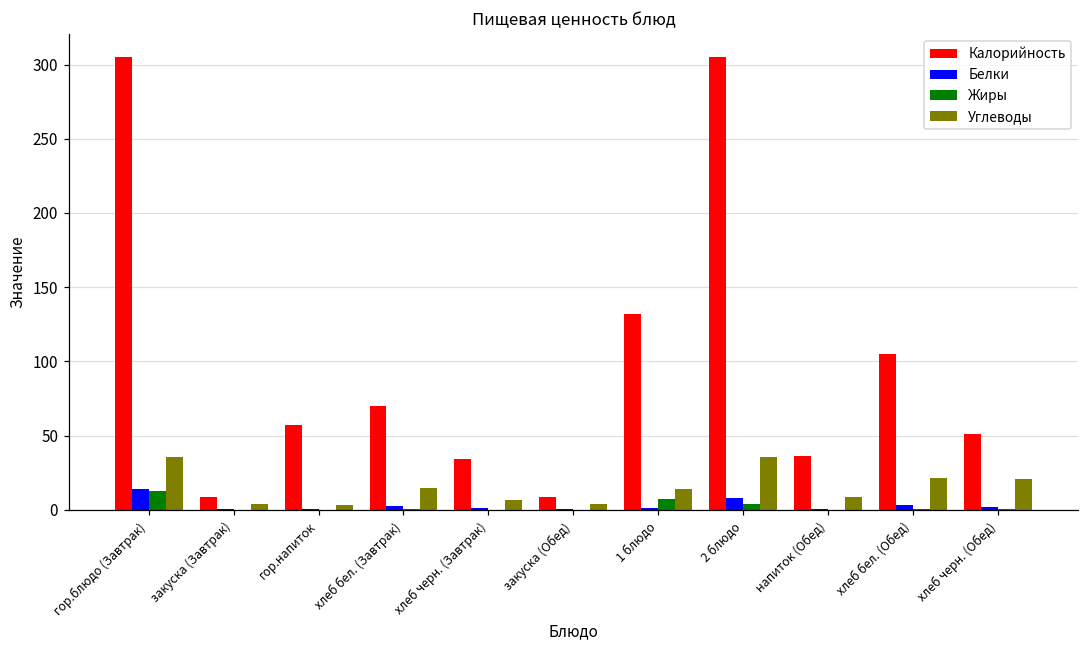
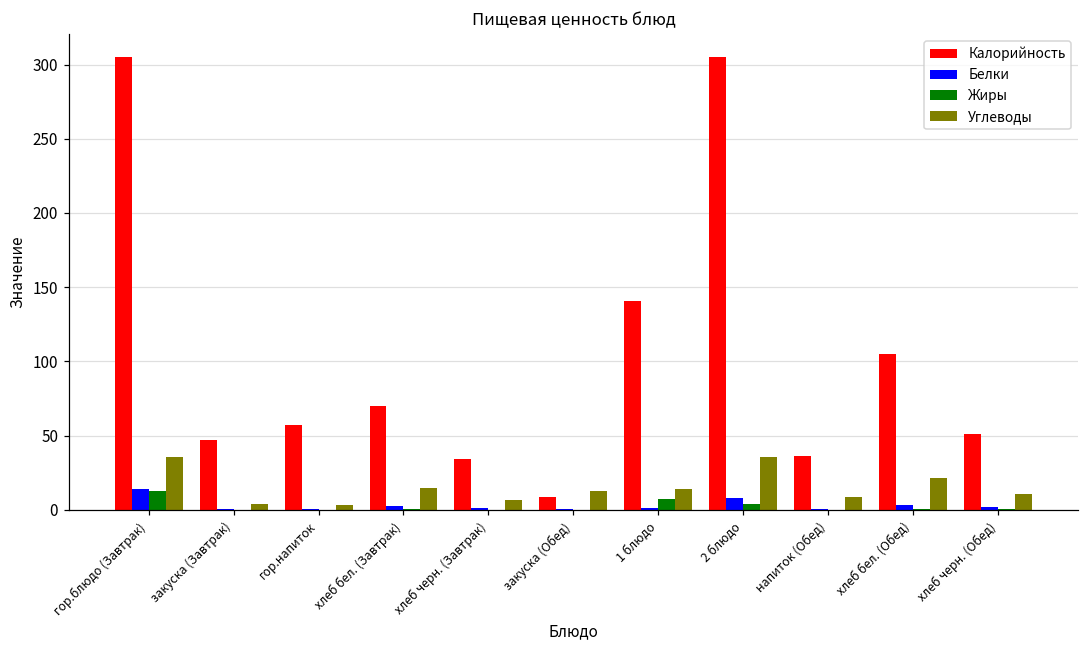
  {
    "Калорийность": {
      "гор.блюдо (Завтрак)": 305,
-     "закуска (Завтрак)": 8,
+     "закуска (Завтрак)": 47,
      "гор.напиток": 57,
      "хлеб бел. (Завтрак)": 70,
      "хлеб черн. (Завтрак)": 34,
      "закуска (Обед)": 8,
-     "1 блюдо": 132,
+     "1 блюдо": 141,
      "2 блюдо": 305,
      "напиток (Обед)": 36,
      "хлеб бел. (Обед)": 105,
      "хлеб черн. (Обед)": 51
    },
    "Белки": {
      "гор.блюдо (Завтрак)": 14,
      "хлеб бел. (Завтрак)": 2,
      "2 блюдо": 8,
      "хлеб бел. (Обед)": 4
    },
    "Жиры": {
      "гор.блюдо (Завтрак)": 12,
      "1 блюдо": 7,
      "2 блюдо": 4
    },
    "Углеводы": {
      "гор.блюдо (Завтрак)": 36,
      "закуска (Завтрак)": 4,
      "гор.напиток": 3,
      "хлеб бел. (Завтрак)": 14,
      "хлеб черн. (Завтрак)": 7,
-     "закуска (Обед)": 4,
+     "закуска (Обед)": 13,
      "1 блюдо": 14,
      "2 блюдо": 36,
      "напиток (Обед)": 9,
      "хлеб бел. (Обед)": 22,
-     "хлеб черн. (Обед)": 21
+     "хлеб черн. (Обед)": 10
    }
  }
